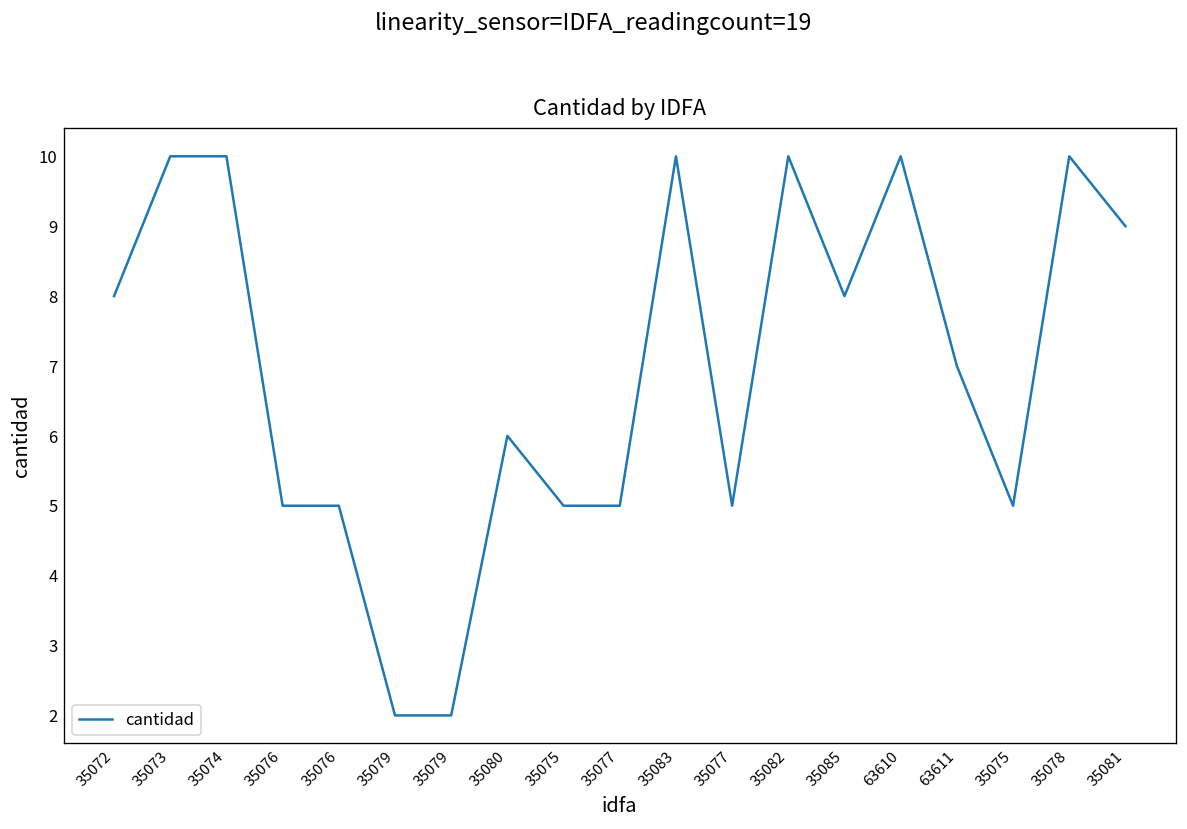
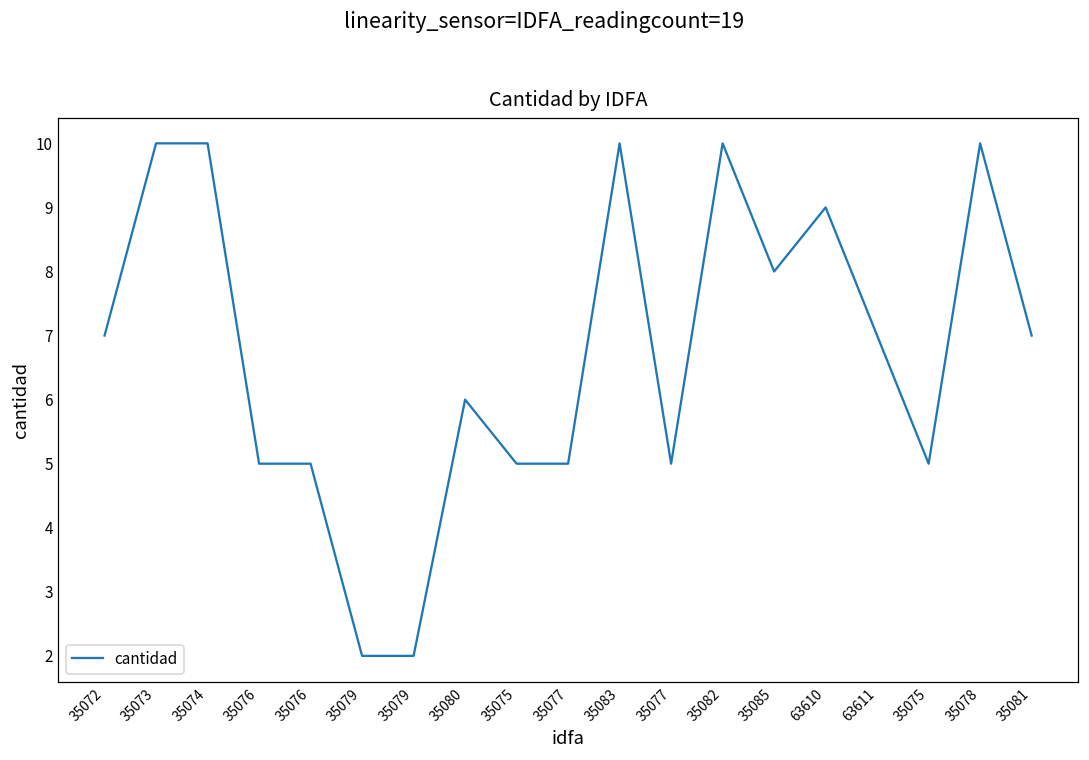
  {
-   "35072": 8,
+   "35072": 7,
    "35073": 10,
    "35074": 10,
    "35080": 6,
    "35083": 10,
    "35082": 10,
    "35085": 8,
-   "63610": 10,
+   "63610": 9,
    "63611": 7,
    "35078": 10,
-   "35081": 9
+   "35081": 7
  }
